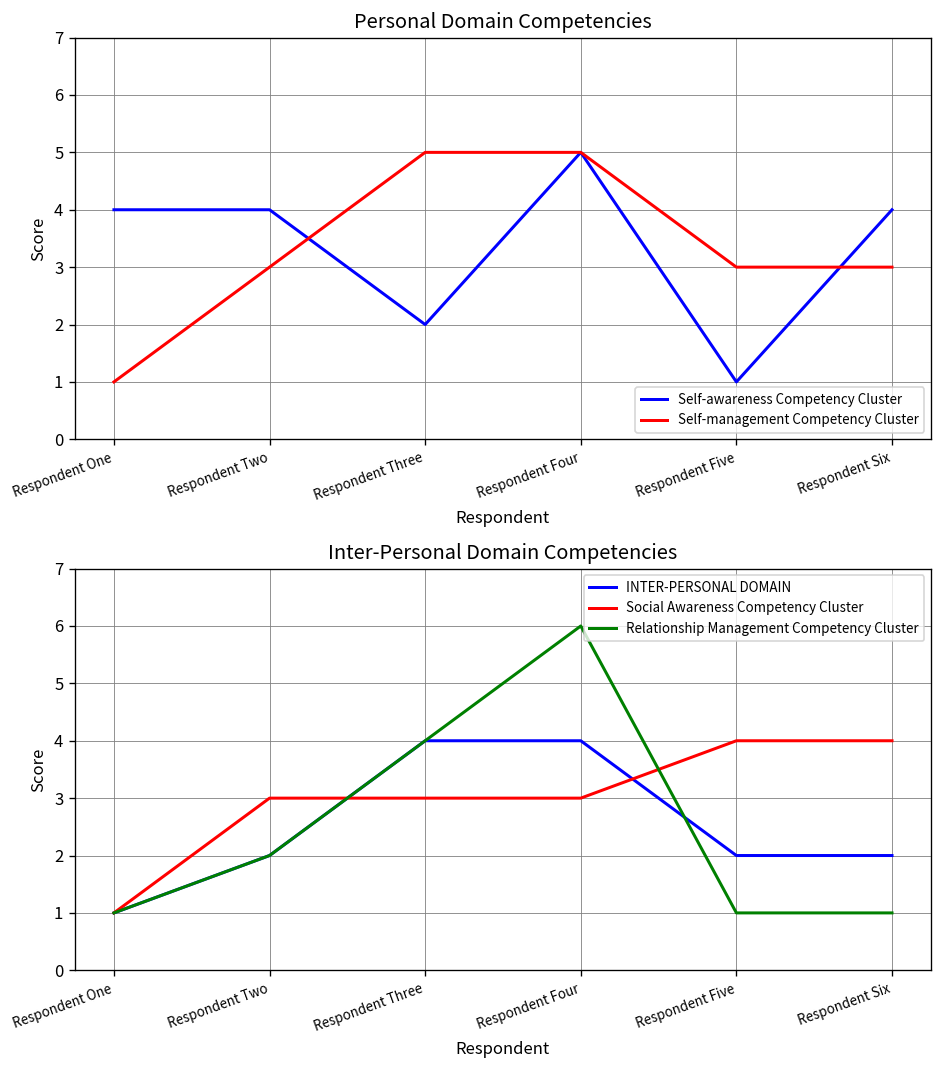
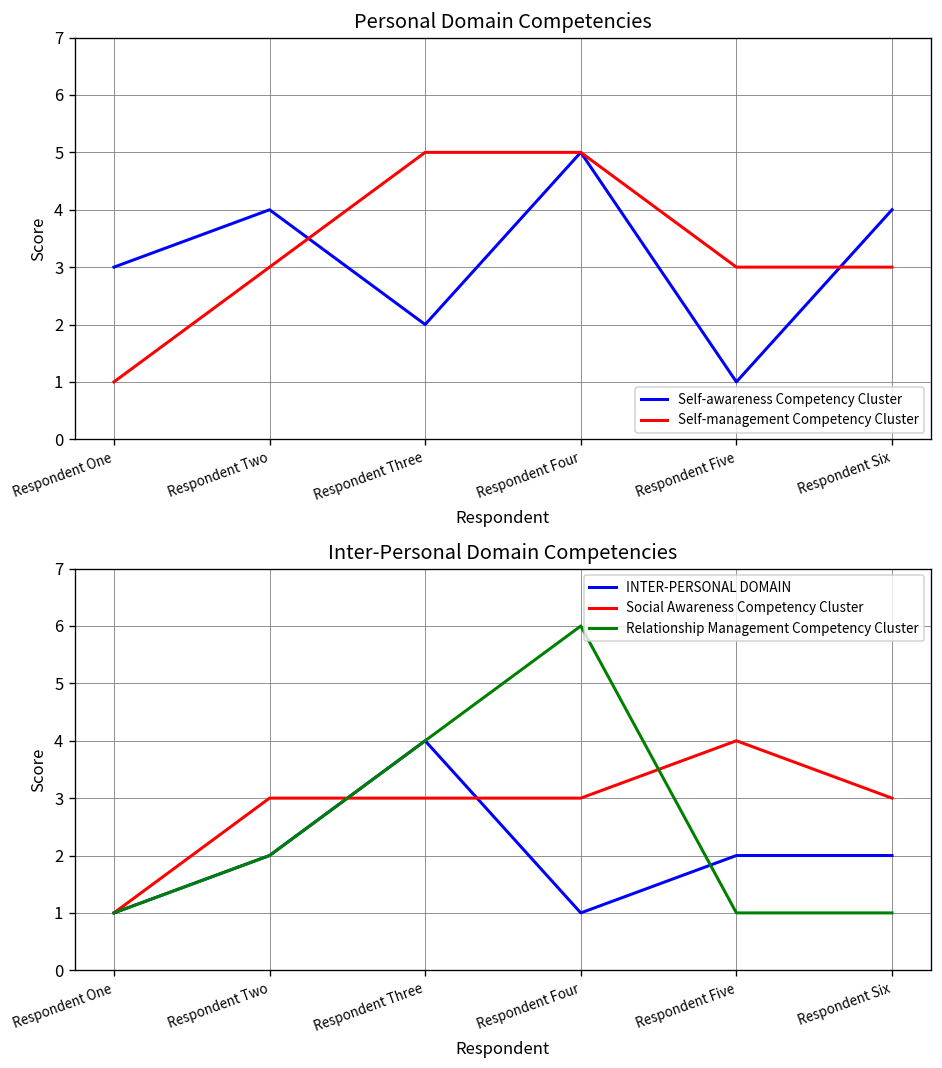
  {
    "Personal Domain Competencies": {
      "Self-awareness Competency Cluster": {
-       "Respondent One": 4,
+       "Respondent One": 3,
        "Respondent Two": 4,
        "Respondent Three": 2,
        "Respondent Five": 1,
        "Respondent Six": 4
      },
      "Self-management Competency Cluster": {
        "Respondent One": 1,
        "Respondent Two": 3,
        "Respondent Three": 5,
        "Respondent Five": 3,
        "Respondent Six": 3
      }
    },
    "Inter-Personal Domain Competencies": {
      "INTER-PERSONAL DOMAIN": {
-       "Respondent Four": 4,
+       "Respondent Four": 1,
        "Respondent Five": 2,
        "Respondent Six": 2
      },
      "Social Awareness Competency Cluster": {
        "Respondent Two": 3,
        "Respondent Three": 3,
        "Respondent Four": 3,
        "Respondent Five": 4,
-       "Respondent Six": 4
+       "Respondent Six": 3
      },
      "Relationship Management Competency Cluster": {
        "Respondent Four": 6,
        "Respondent Five": 1,
        "Respondent Six": 1
      }
    }
  }
